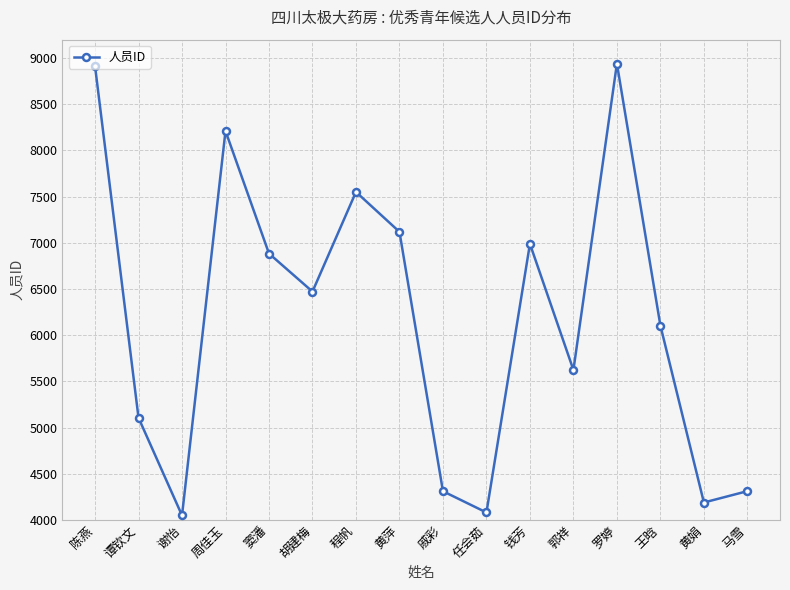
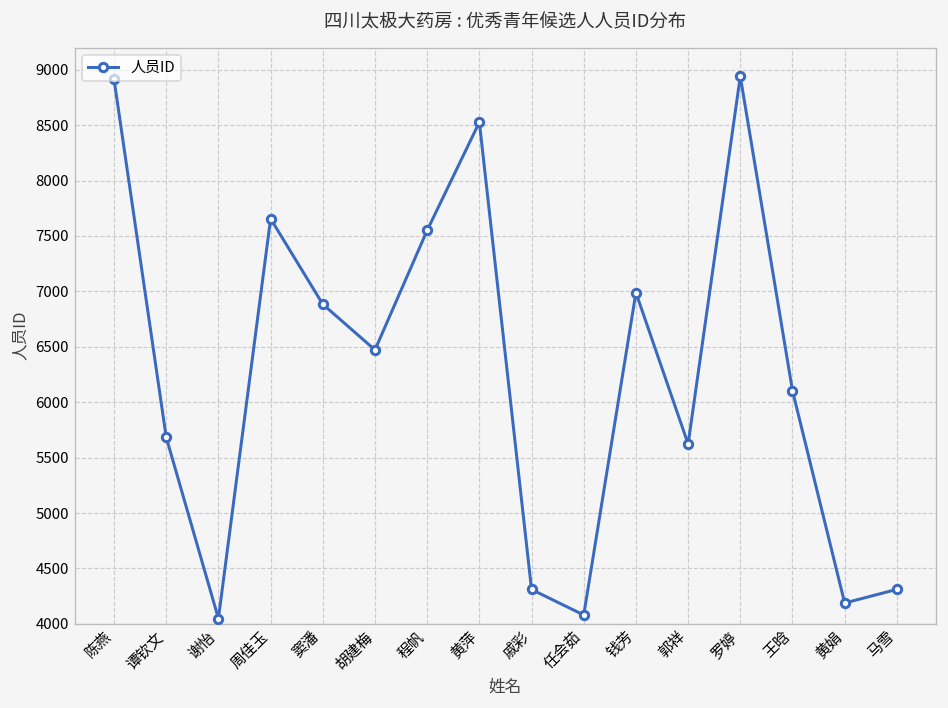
  {
-   "谭钦文": 5100,
+   "谭钦文": 5700,
    "谢怡": 4000,
-   "周佳玉": 8200,
+   "周佳玉": 7700,
    "窦潘": 6900,
    "胡建梅": 6500,
    "程帆": 7600,
-   "黄萍": 7100,
+   "黄萍": 8500,
    "戚彩": 4300,
    "任会茹": 4100,
    "钱芳": 7000,
    "郭祥": 5600,
    "罗婷": 8900,
    "王晗": 6100,
    "黄娟": 4200,
    "马雪": 4300
  }
